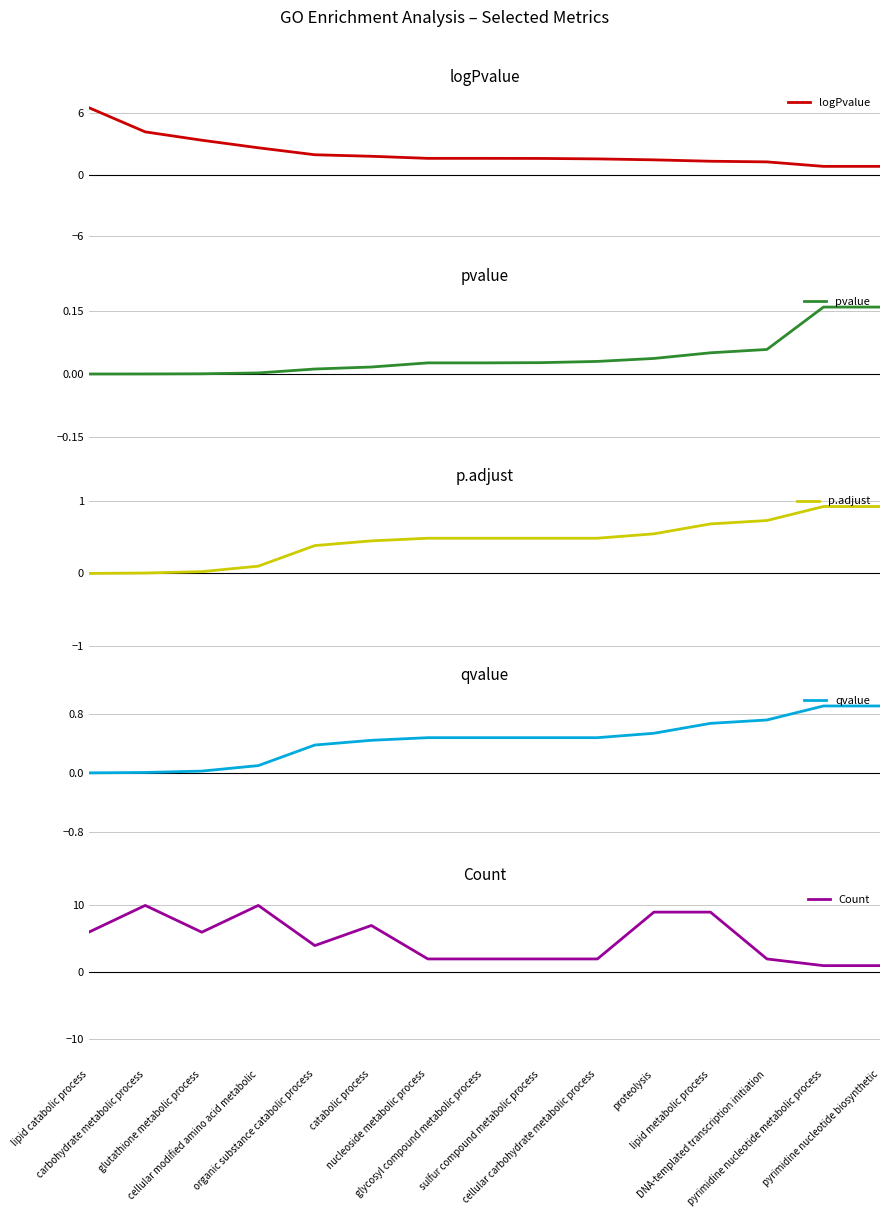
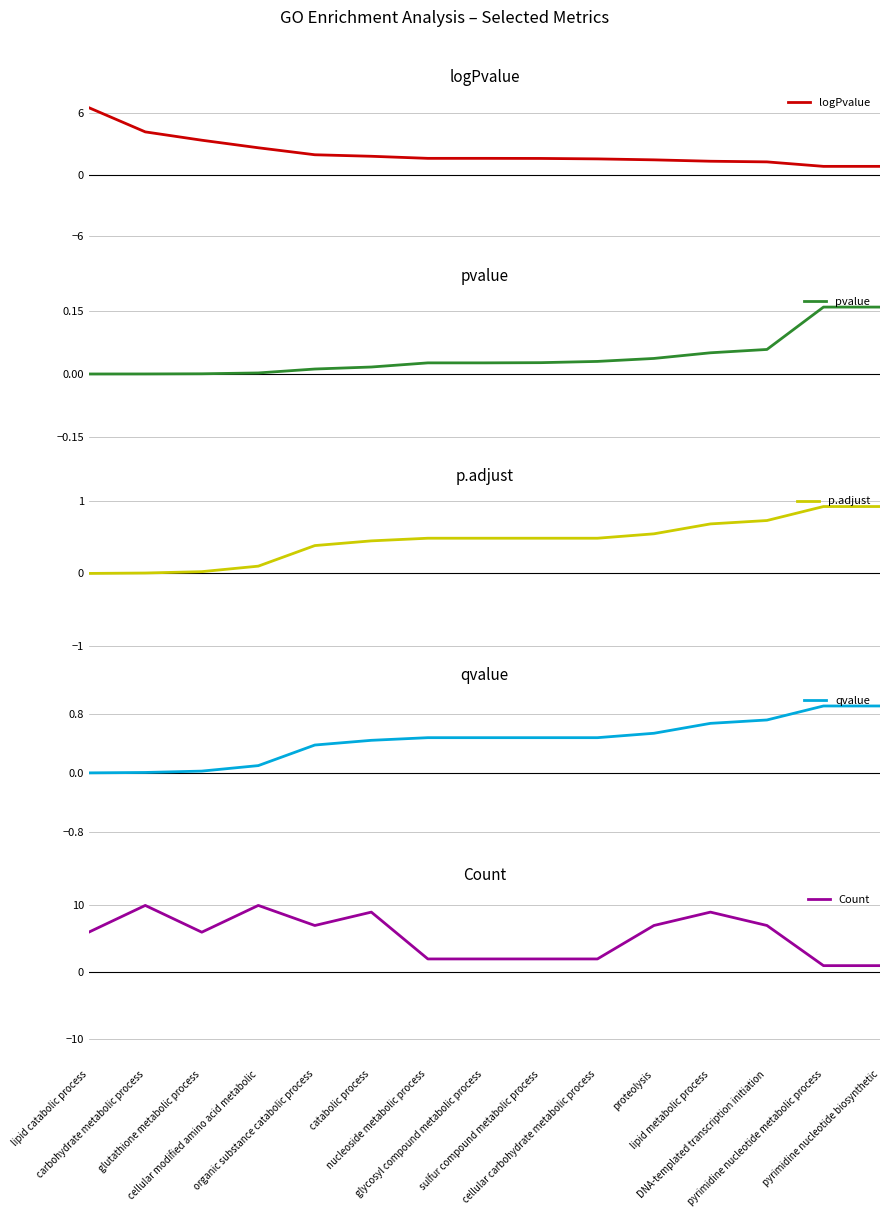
  {
    "Count": {
      "lipid catabolic process": 6,
      "carbohydrate metabolic process": 10,
      "glutathione metabolic process": 6,
      "cellular modified amino acid metabolic": 10,
-     "organic substance catabolic process": 4,
-     "catabolic process": 7,
+     "organic substance catabolic process": 7,
+     "catabolic process": 9,
      "nucleoside metabolic process": 2,
      "glycosyl compound metabolic process": 2,
      "sulfur compound metabolic process": 2,
      "cellular carbohydrate metabolic process": 2,
-     "proteolysis": 9,
+     "proteolysis": 7,
      "lipid metabolic process": 9,
-     "DNA-templated transcription initiation": 2,
+     "DNA-templated transcription initiation": 7,
      "pyrimidine nucleotide metabolic process": 1,
      "pyrimidine nucleotide biosynthetic": 1
    }
  }
